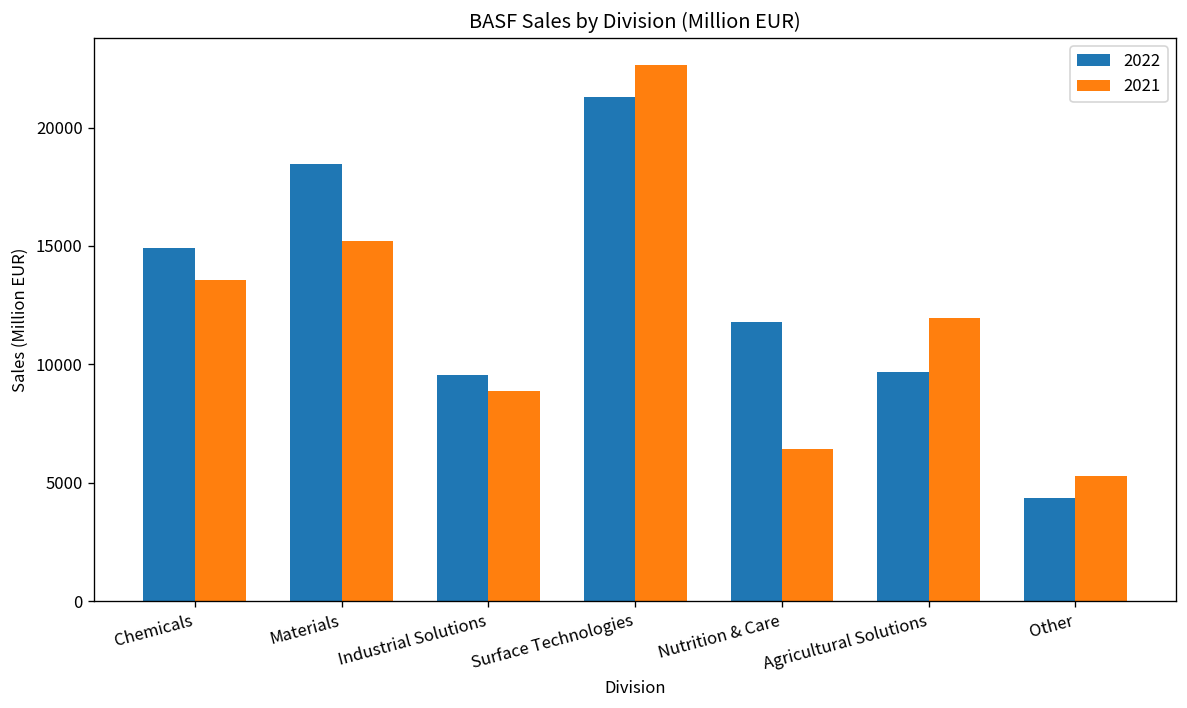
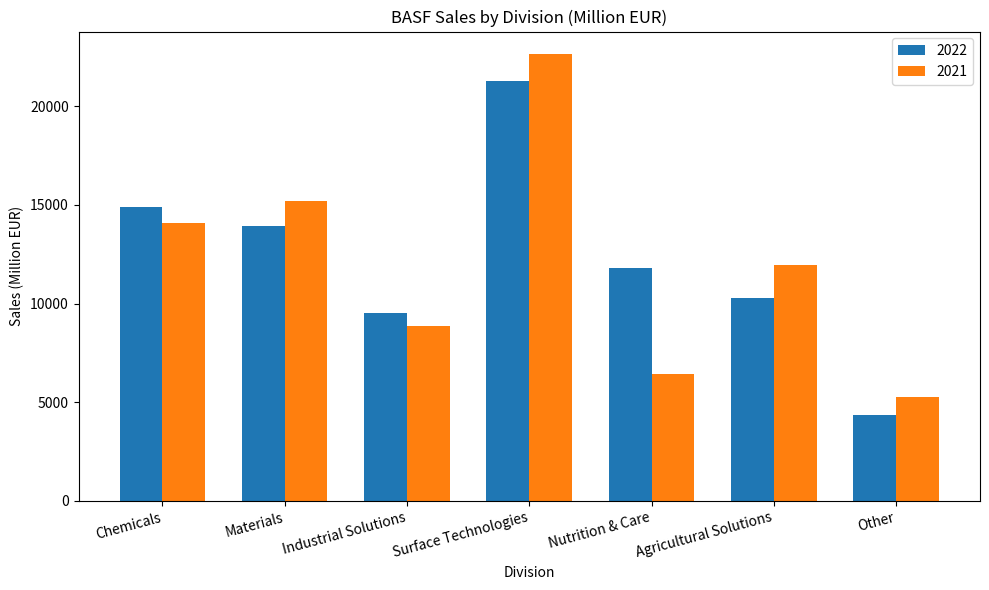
  {
    "2022": {
      "Chemicals": 14900,
-     "Materials": 18400,
+     "Materials": 13900,
      "Industrial Solutions": 9500,
      "Surface Technologies": 21300,
      "Nutrition & Care": 11800,
-     "Agricultural Solutions": 9700,
+     "Agricultural Solutions": 10300,
      "Other": 4400
    },
    "2021": {
-     "Chemicals": 13600,
+     "Chemicals": 14100,
      "Materials": 15200,
      "Industrial Solutions": 8900,
      "Surface Technologies": 22700,
      "Nutrition & Care": 6400,
      "Agricultural Solutions": 12000,
      "Other": 5300
    }
  }
